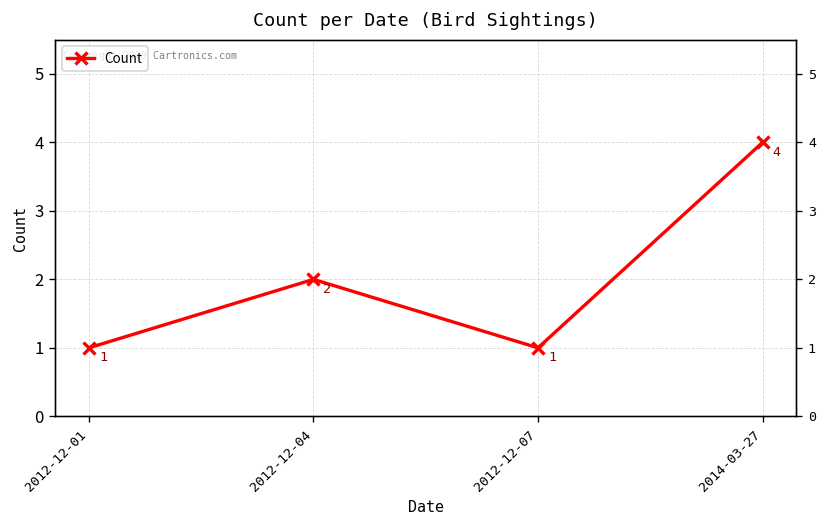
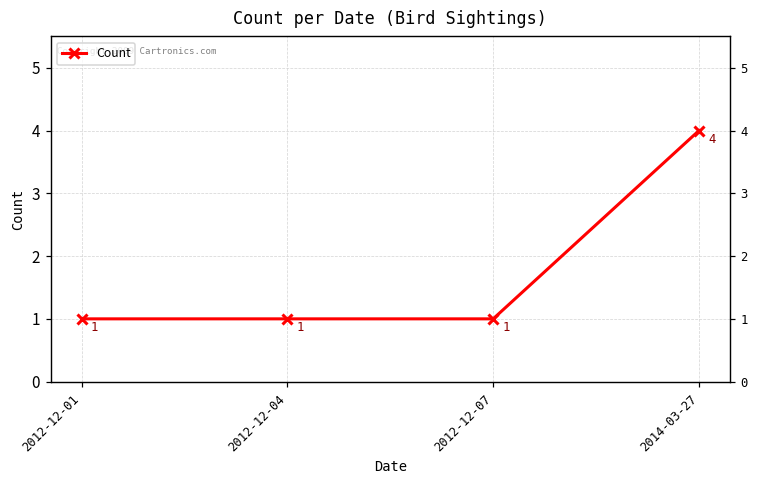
  {
    "2012-12-01": 1,
-   "2012-12-04": 2,
+   "2012-12-04": 1,
    "2012-12-07": 1,
    "2014-03-27": 4
  }
